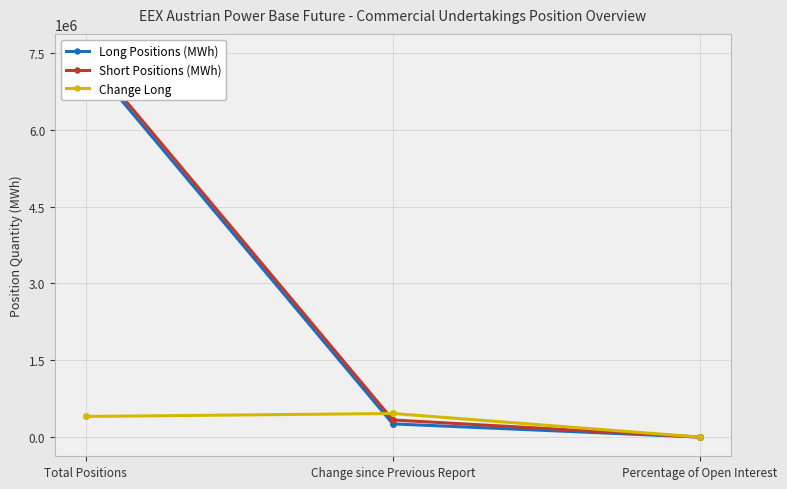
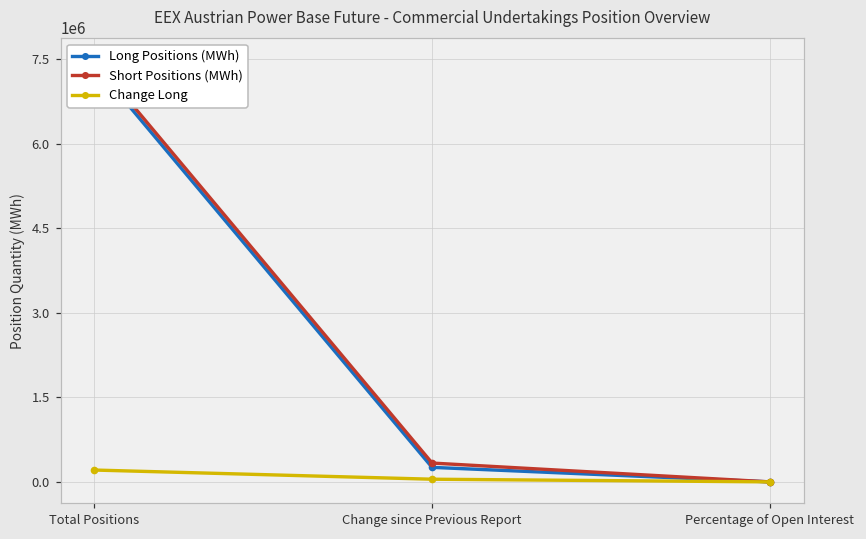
  {
    "Long Positions (MWh)": {
      "Change since Previous Report": 300000
    },
    "Short Positions (MWh)": {
      "Change since Previous Report": 300000
    },
    "Change Long": {
-     "Total Positions": 400000,
-     "Change since Previous Report": 500000
+     "Total Positions": 200000,
+     "Change since Previous Report": 0
    }
  }
